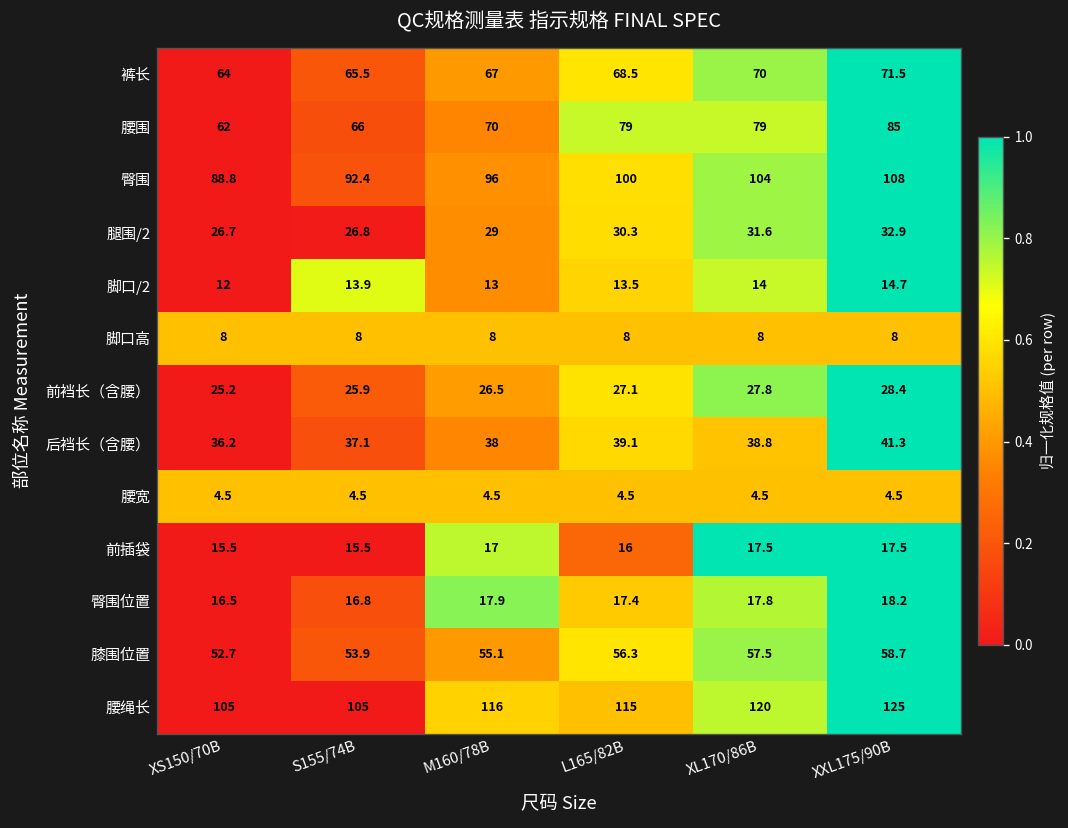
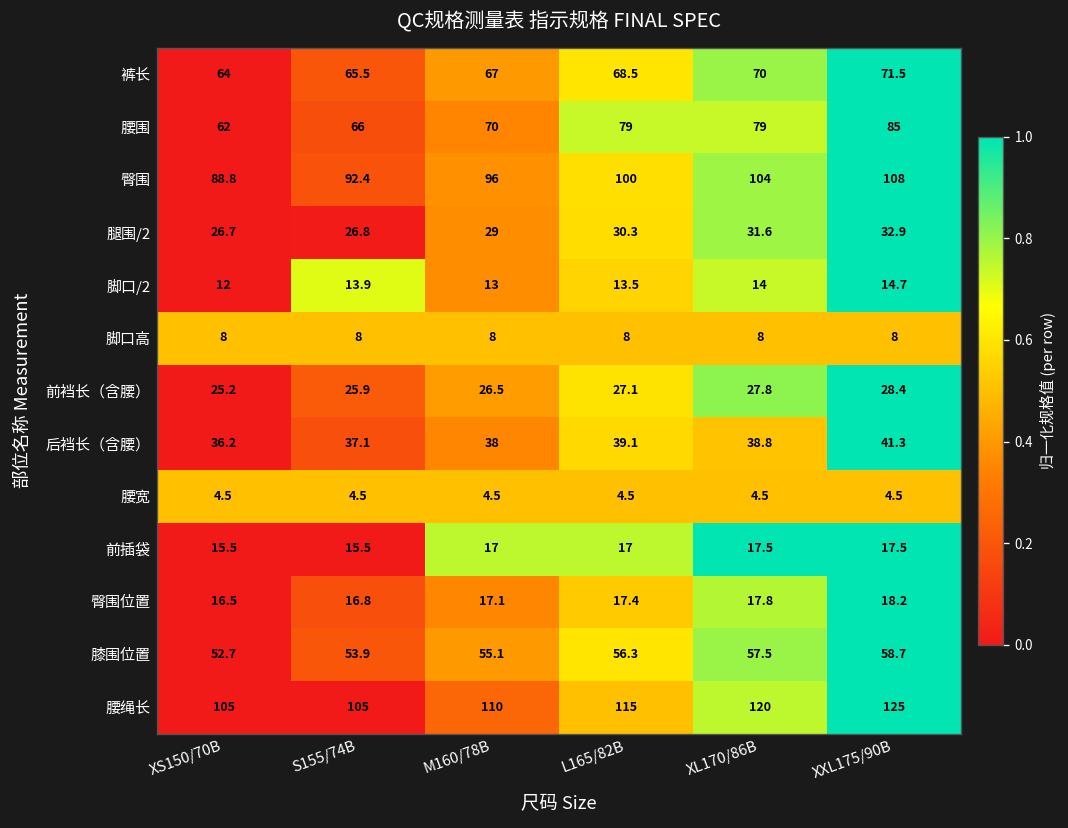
  {
    "裤长": {
      "XS150/70B": 64,
      "S155/74B": 65.5,
      "M160/78B": 67,
      "L165/82B": 68.5,
      "XL170/86B": 70,
      "XXL175/90B": 71.5
    },
    "腰围": {
      "XS150/70B": 62,
      "S155/74B": 66,
      "M160/78B": 70,
      "L165/82B": 79,
      "XL170/86B": 79,
      "XXL175/90B": 85
    },
    "臀围": {
      "XS150/70B": 88.8,
      "S155/74B": 92.4,
      "M160/78B": 96,
      "L165/82B": 100,
      "XL170/86B": 104,
      "XXL175/90B": 108
    },
    "腿围/2": {
      "XS150/70B": 26.7,
      "S155/74B": 26.8,
      "M160/78B": 29,
      "L165/82B": 30.3,
      "XL170/86B": 31.6,
      "XXL175/90B": 32.9
    },
    "脚口/2": {
      "XS150/70B": 12,
      "S155/74B": 13.9,
      "M160/78B": 13,
      "L165/82B": 13.5,
      "XL170/86B": 14,
      "XXL175/90B": 14.7
    },
    "脚口高": {
      "XS150/70B": 8,
      "S155/74B": 8,
      "M160/78B": 8,
      "L165/82B": 8,
      "XL170/86B": 8,
      "XXL175/90B": 8
    },
    "前裆长（含腰）": {
      "XS150/70B": 25.2,
      "S155/74B": 25.9,
      "M160/78B": 26.5,
      "L165/82B": 27.1,
      "XL170/86B": 27.8,
      "XXL175/90B": 28.4
    },
    "后裆长（含腰）": {
      "XS150/70B": 36.2,
      "S155/74B": 37.1,
      "M160/78B": 38,
      "L165/82B": 39.1,
      "XL170/86B": 38.8,
      "XXL175/90B": 41.3
    },
    "腰宽": {
      "XS150/70B": 4.5,
      "S155/74B": 4.5,
      "M160/78B": 4.5,
      "L165/82B": 4.5,
      "XL170/86B": 4.5,
      "XXL175/90B": 4.5
    },
    "前插袋": {
      "XS150/70B": 15.5,
      "S155/74B": 15.5,
      "M160/78B": 17,
-     "L165/82B": 16,
+     "L165/82B": 17,
      "XL170/86B": 17.5,
      "XXL175/90B": 17.5
    },
    "臀围位置": {
      "XS150/70B": 16.5,
      "S155/74B": 16.8,
-     "M160/78B": 17.9,
+     "M160/78B": 17.1,
      "L165/82B": 17.4,
      "XL170/86B": 17.8,
      "XXL175/90B": 18.2
    },
    "膝围位置": {
      "XS150/70B": 52.7,
      "S155/74B": 53.9,
      "M160/78B": 55.1,
      "L165/82B": 56.3,
      "XL170/86B": 57.5,
      "XXL175/90B": 58.7
    },
    "腰绳长": {
      "XS150/70B": 105,
      "S155/74B": 105,
-     "M160/78B": 116,
+     "M160/78B": 110,
      "L165/82B": 115,
      "XL170/86B": 120,
      "XXL175/90B": 125
    }
  }
